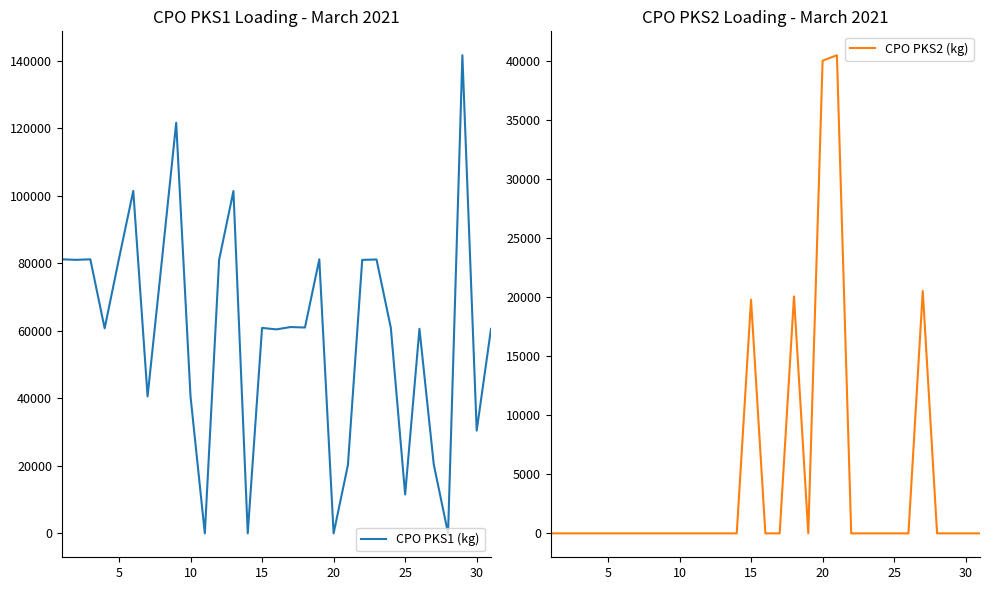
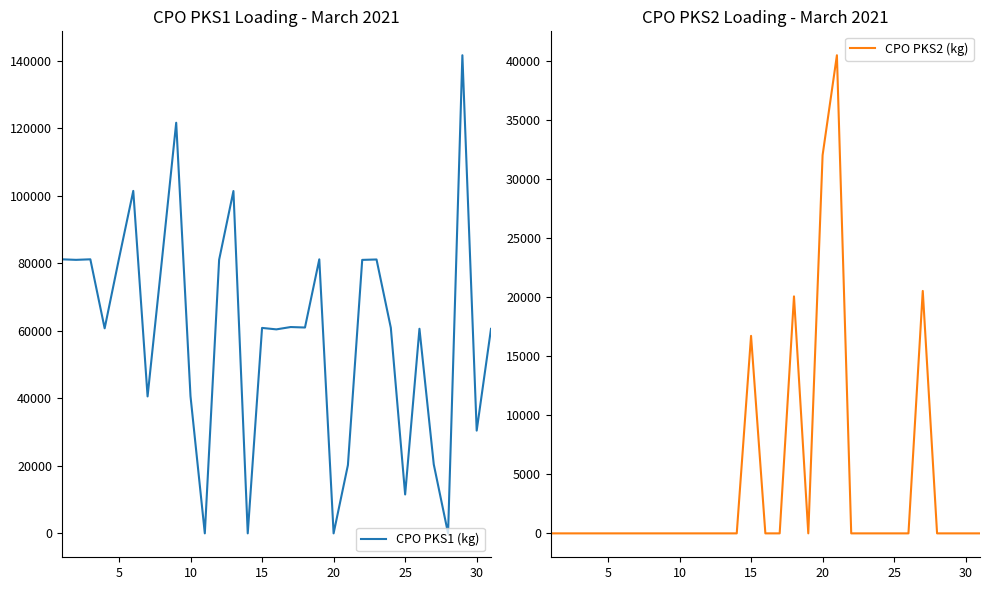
  {
    "CPO PKS1 Loading - March 2021": {
      "5": 81000,
      "10": 41000,
      "15": 61000,
      "20": 0,
      "25": 12000,
      "30": 30000
    },
    "CPO PKS2 Loading - March 2021": {
      "5": 0,
      "10": 0,
-     "15": 19800,
-     "20": 40000,
+     "15": 16700,
+     "20": 32000,
      "25": 0,
      "30": 0
    }
  }
